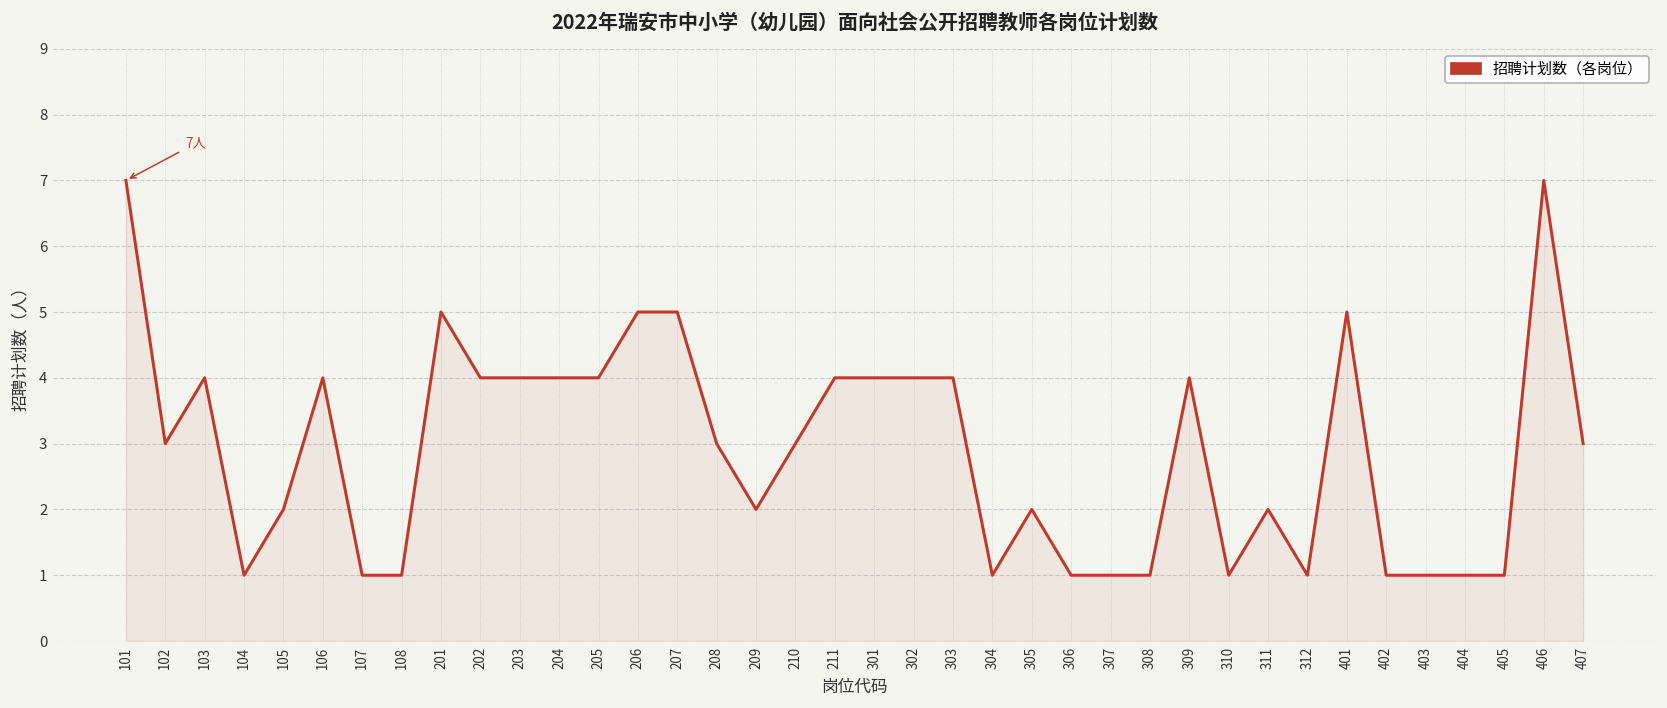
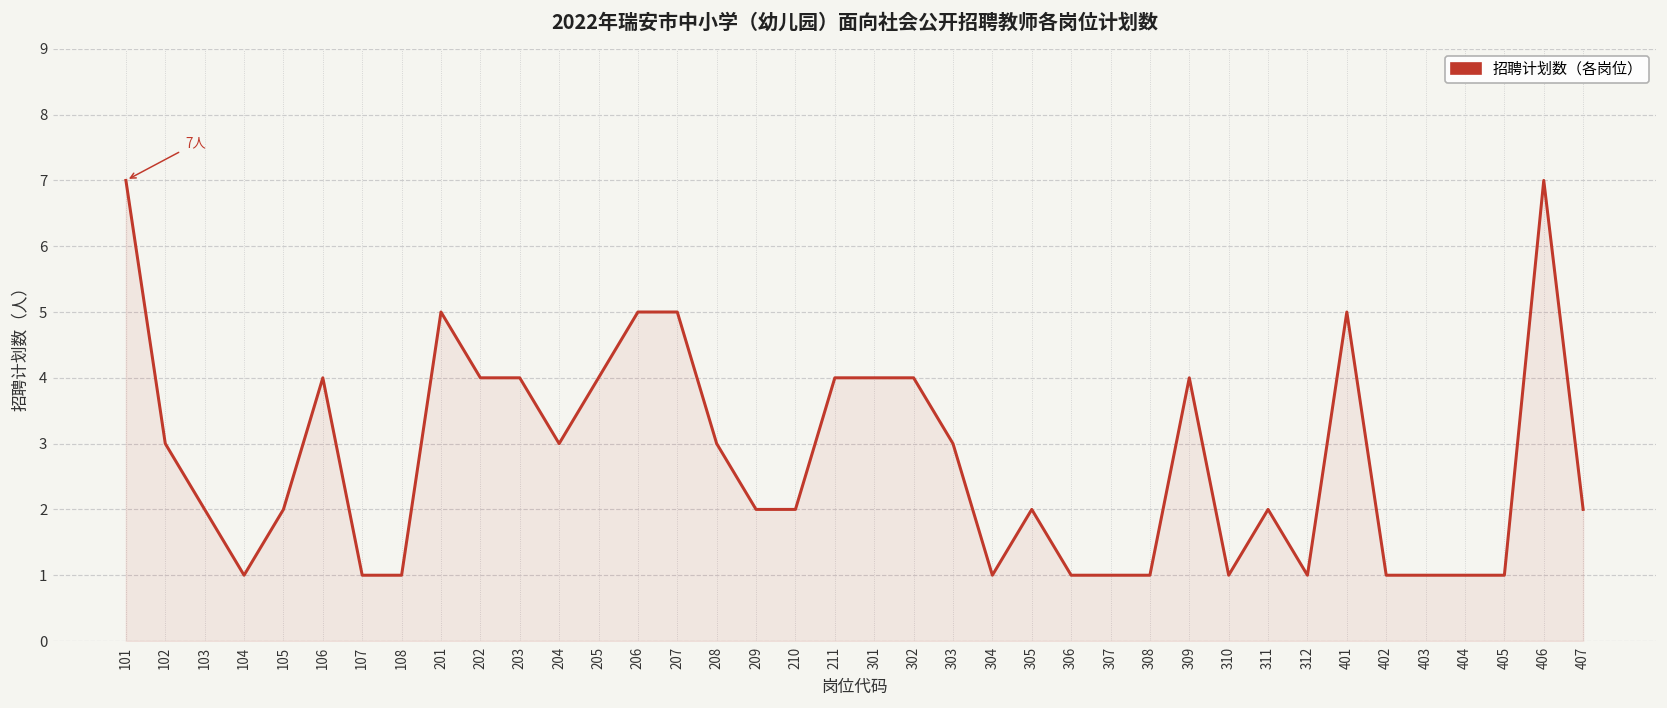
  {
    "102": 3,
-   "103": 4,
+   "103": 2,
    "104": 1,
    "105": 2,
    "106": 4,
    "107": 1,
    "108": 1,
    "201": 5,
    "202": 4,
    "203": 4,
-   "204": 4,
+   "204": 3,
    "205": 4,
    "206": 5,
    "207": 5,
    "208": 3,
    "209": 2,
-   "210": 3,
+   "210": 2,
    "211": 4,
    "301": 4,
    "302": 4,
-   "303": 4,
+   "303": 3,
    "304": 1,
    "305": 2,
    "306": 1,
    "307": 1,
    "308": 1,
    "309": 4,
    "310": 1,
    "311": 2,
    "312": 1,
    "401": 5,
    "402": 1,
    "403": 1,
    "404": 1,
    "405": 1,
    "406": 7,
-   "407": 3
+   "407": 2
  }
